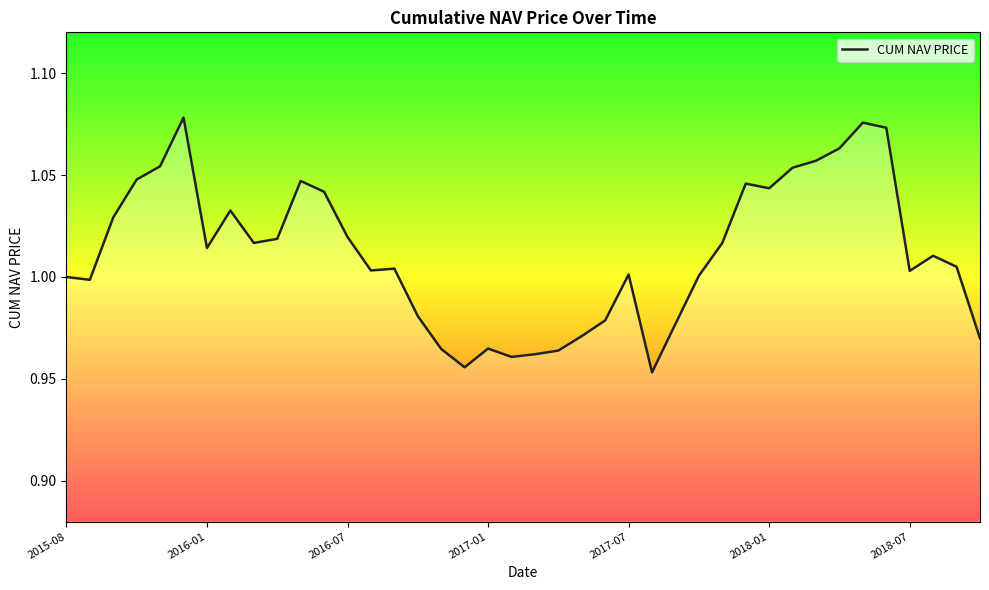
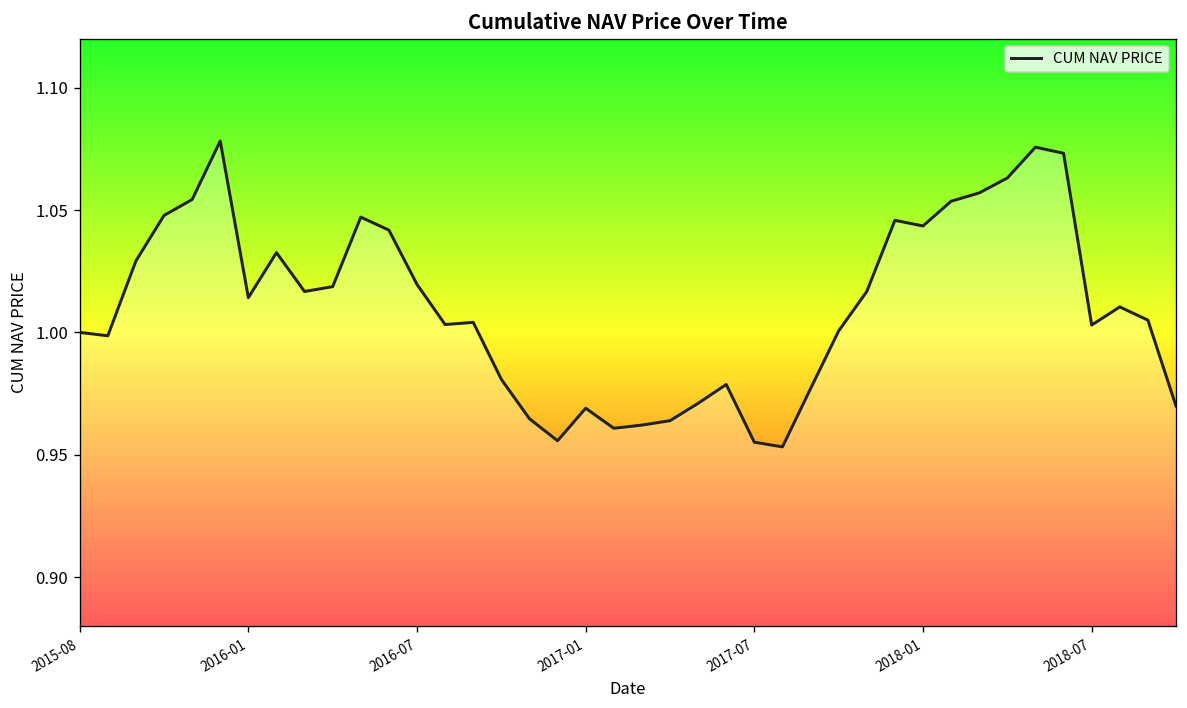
  {
    "2015-08": 1.000,
    "2016-01": 1.014,
    "2016-07": 1.020,
-   "2017-01": 0.965,
-   "2017-07": 1.001,
+   "2017-01": 0.969,
+   "2017-07": 0.955,
    "2018-01": 1.044,
    "2018-07": 1.003
  }
